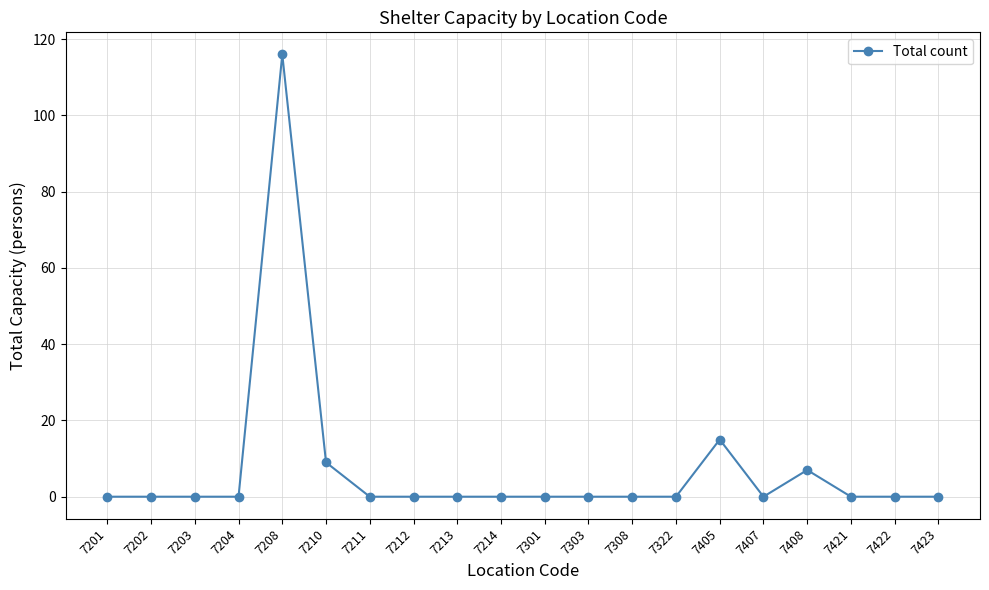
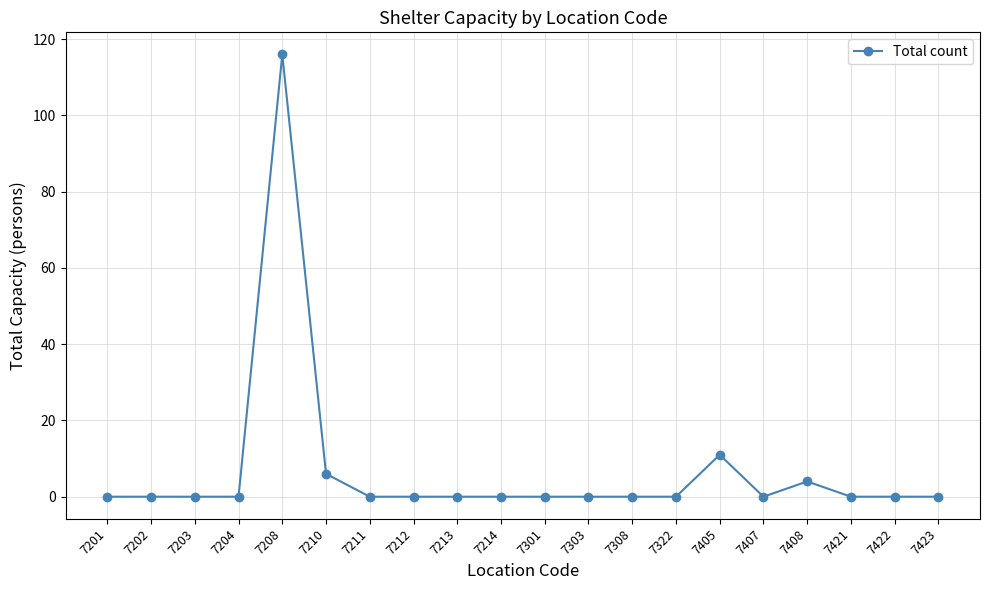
  {
    "7201": 0,
    "7202": 0,
    "7203": 0,
    "7204": 0,
    "7208": 116,
-   "7210": 9,
+   "7210": 6,
    "7211": 0,
    "7212": 0,
    "7213": 0,
    "7214": 0,
    "7301": 0,
    "7303": 0,
    "7308": 0,
    "7322": 0,
-   "7405": 15,
+   "7405": 11,
    "7407": 0,
-   "7408": 7,
+   "7408": 4,
    "7421": 0,
    "7422": 0,
    "7423": 0
  }
